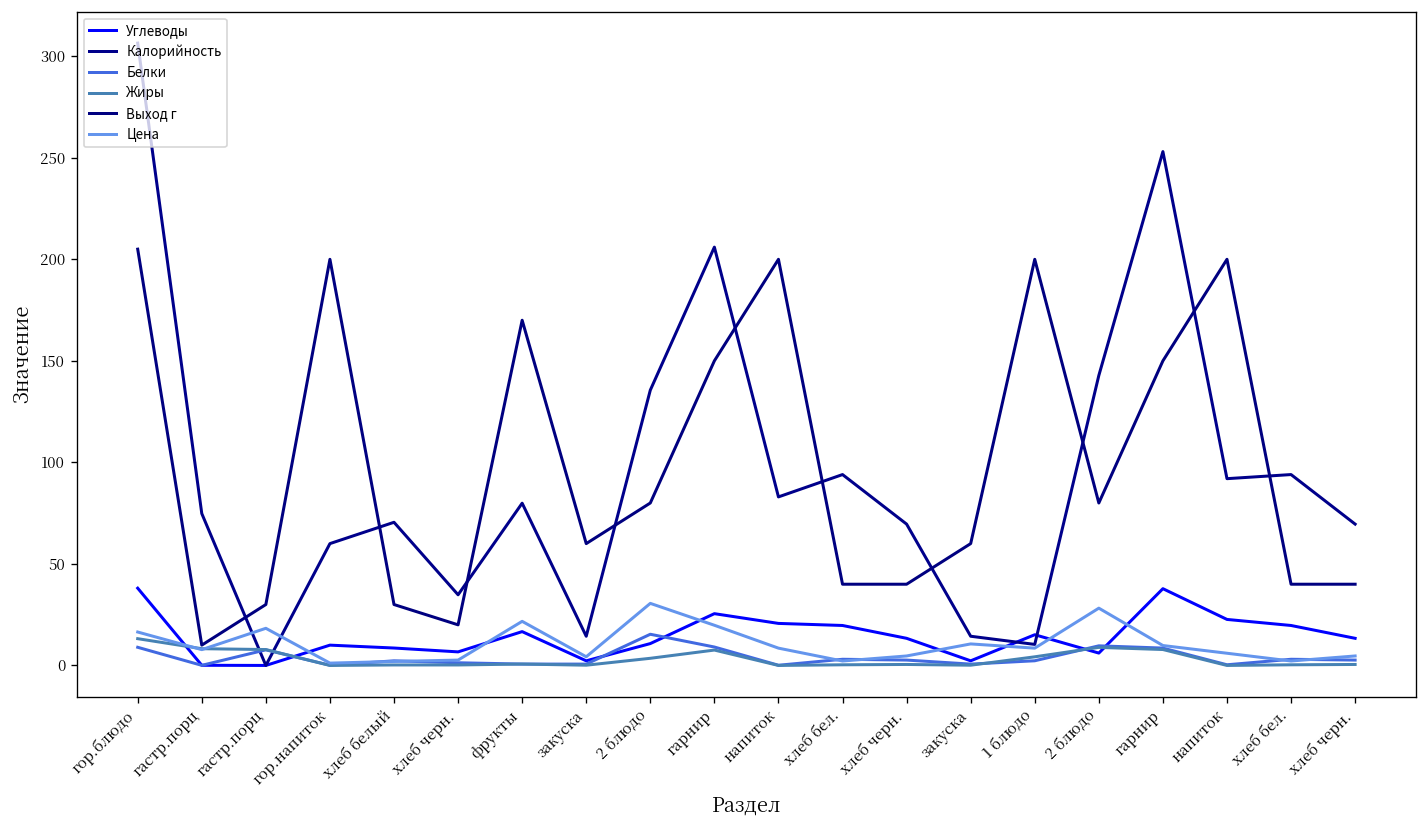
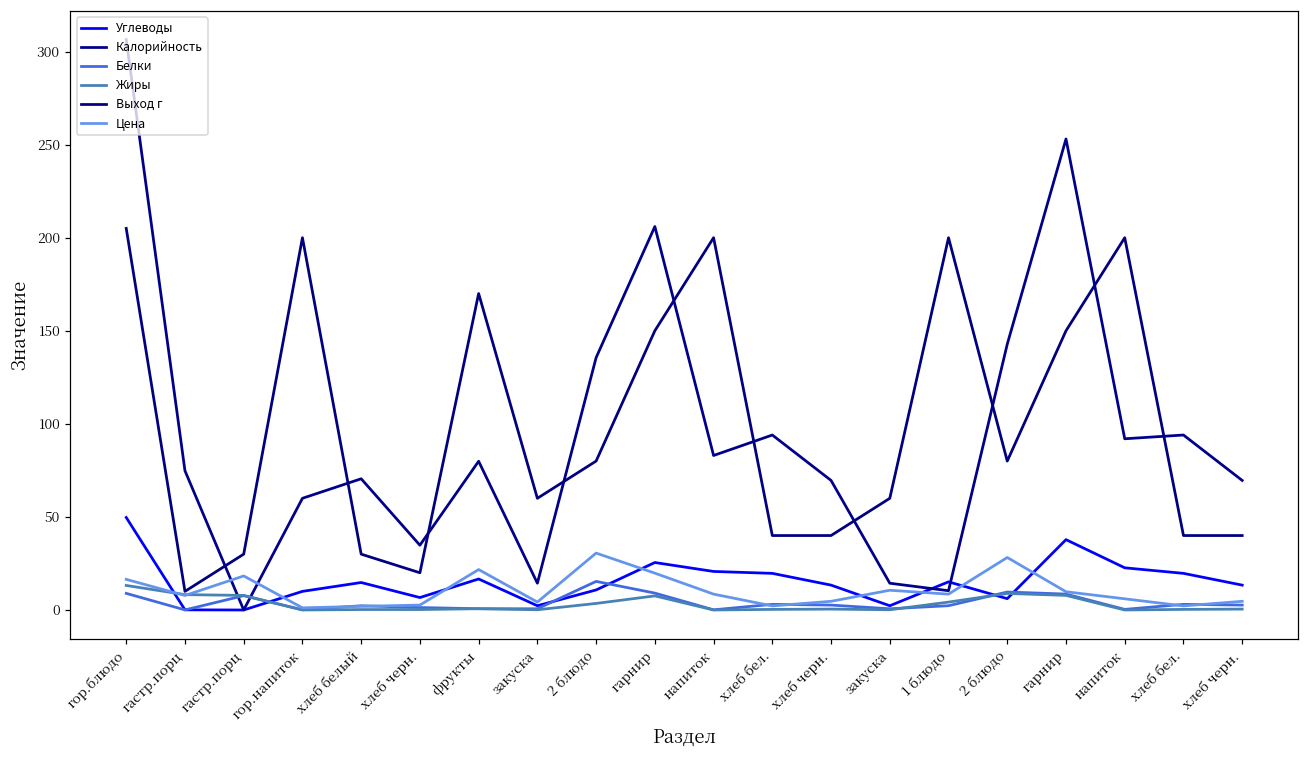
  {
    "Углеводы": {
-     "гор.блюдо": 38,
+     "гор.блюдо": 50,
      "гор.напиток": 10,
-     "хлеб белый": 9,
+     "хлеб белый": 15,
      "фрукты": 17,
      "1 блюдо": 15
    }
  }
